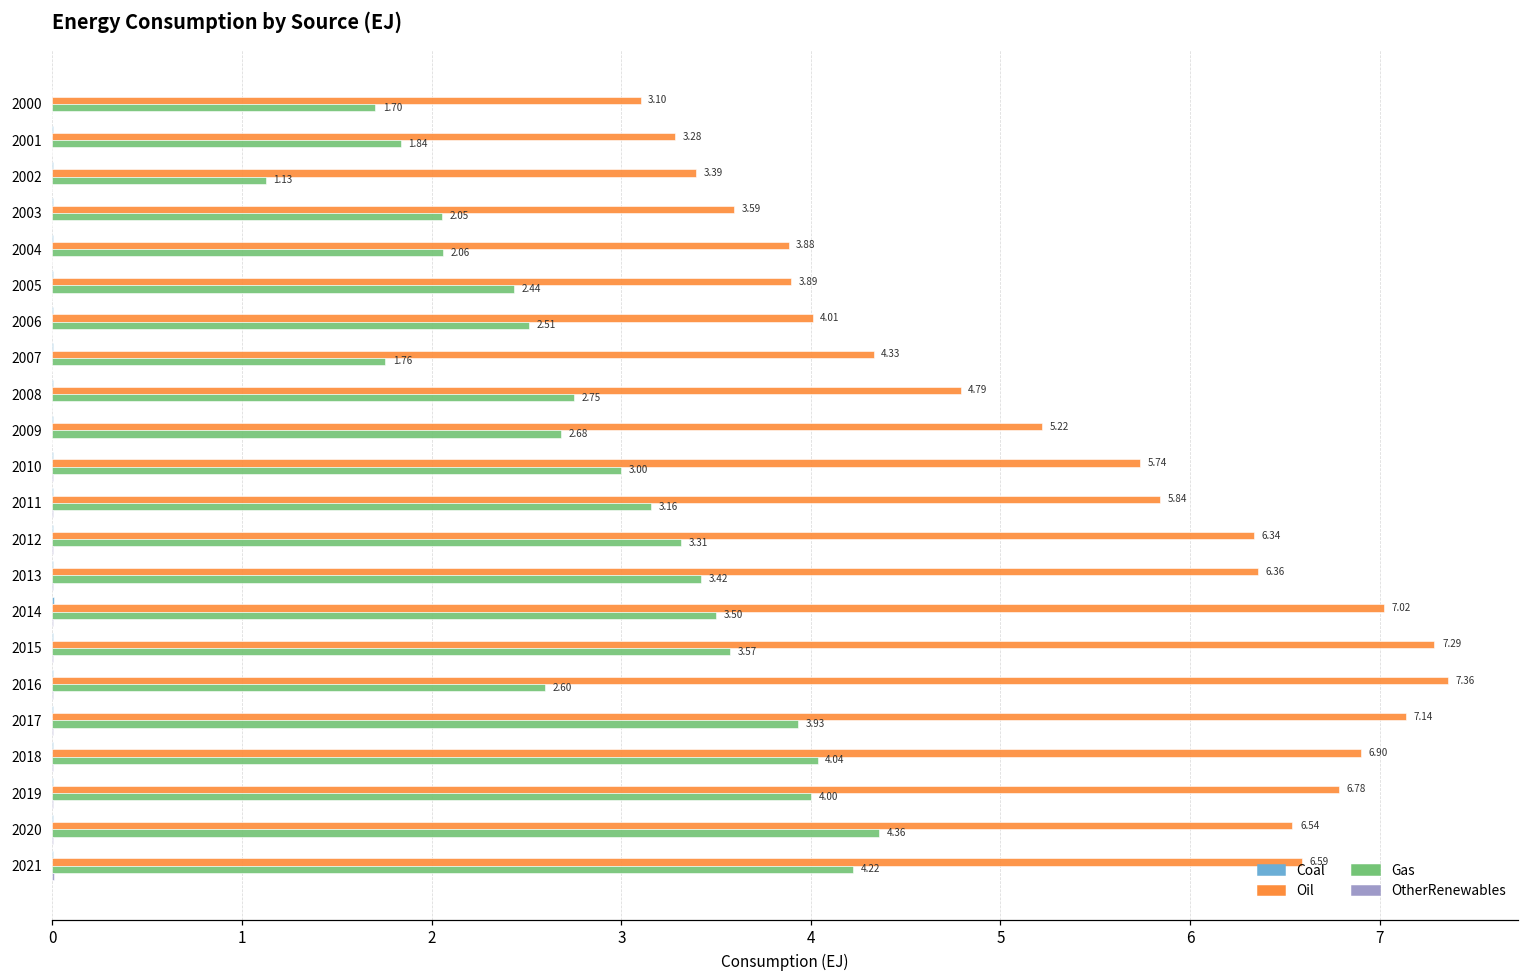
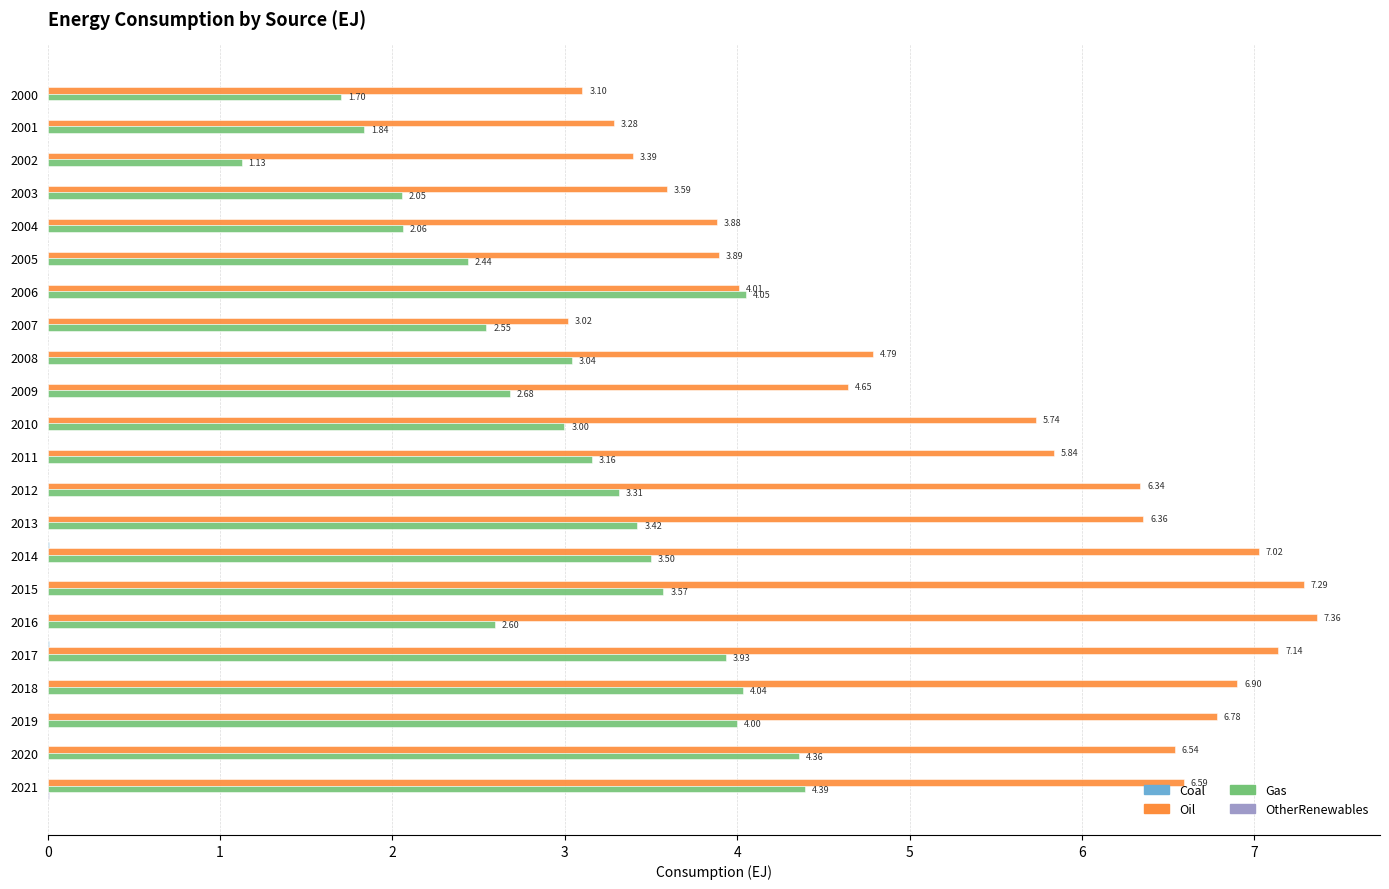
  {
    "Oil": {
      "2000": 3.10,
      "2001": 3.28,
      "2002": 3.39,
      "2003": 3.59,
      "2004": 3.88,
      "2005": 3.89,
      "2006": 4.01,
-     "2007": 4.33,
+     "2007": 3.02,
      "2008": 4.79,
-     "2009": 5.22,
+     "2009": 4.65,
      "2010": 5.74,
      "2011": 5.84,
      "2012": 6.34,
      "2013": 6.36,
      "2014": 7.02,
      "2015": 7.29,
      "2016": 7.36,
      "2017": 7.14,
      "2018": 6.90,
      "2019": 6.78,
      "2020": 6.54,
      "2021": 6.59
    },
    "Gas": {
      "2000": 1.70,
      "2001": 1.84,
      "2002": 1.13,
      "2003": 2.05,
      "2004": 2.06,
      "2005": 2.44,
-     "2006": 2.51,
-     "2007": 1.76,
-     "2008": 2.75,
+     "2006": 4.05,
+     "2007": 2.55,
+     "2008": 3.04,
      "2009": 2.68,
      "2010": 3.00,
      "2011": 3.16,
      "2012": 3.31,
      "2013": 3.42,
      "2014": 3.50,
      "2015": 3.57,
      "2016": 2.60,
      "2017": 3.93,
      "2018": 4.04,
      "2019": 4.00,
      "2020": 4.36,
-     "2021": 4.22
+     "2021": 4.39
    }
  }
